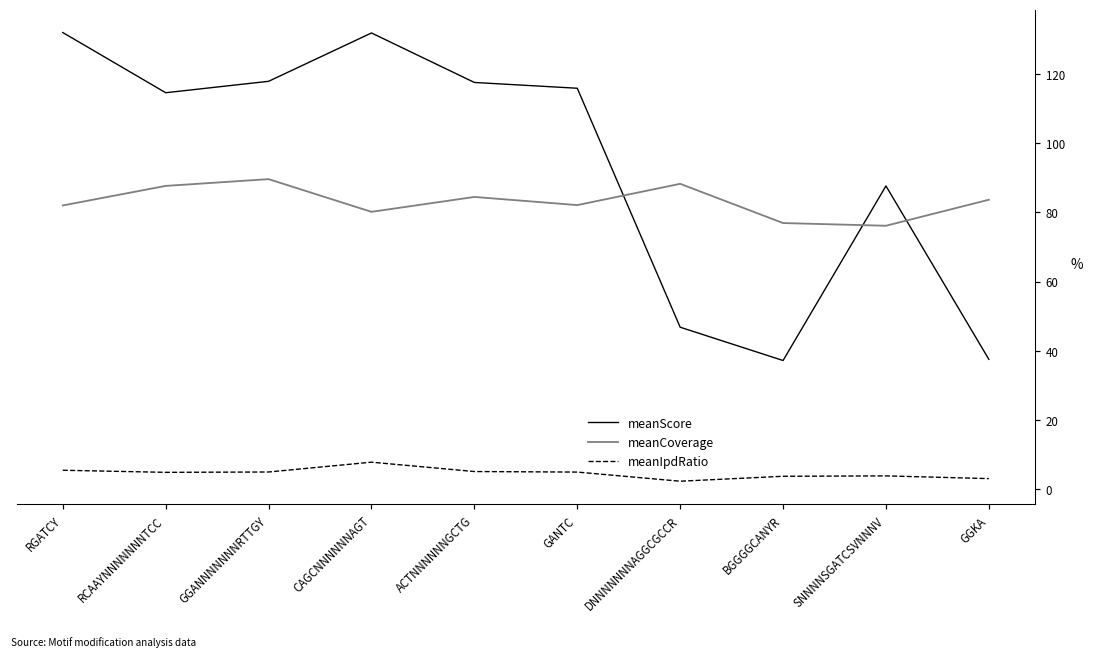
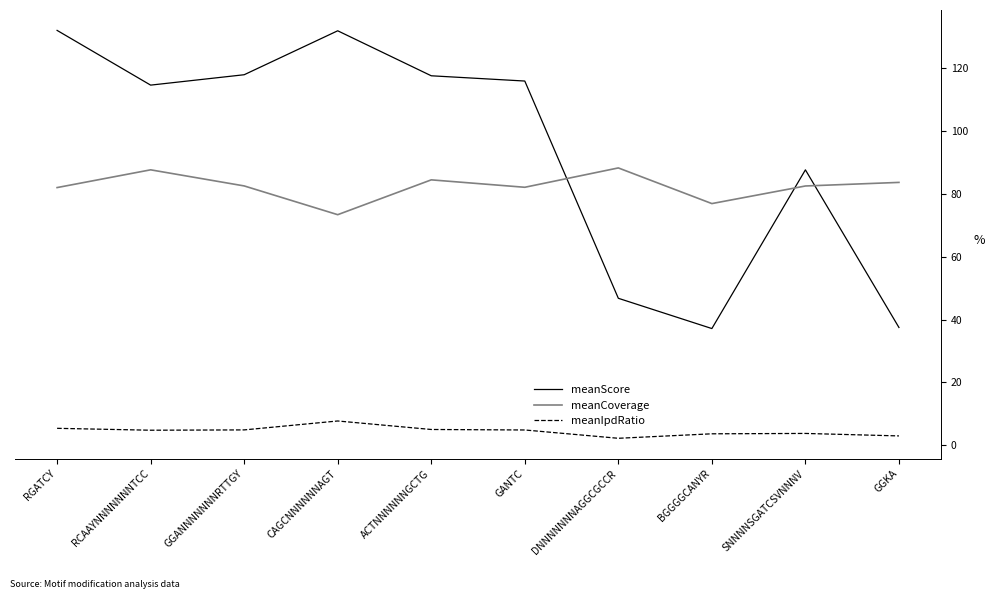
  {
    "meanCoverage": {
      "RGATCY": 82,
      "RCAAYNNNNNNNTCC": 88,
-     "GGANNNNNNNRTTGY": 90,
-     "CAGCNNNNNNAGT": 80,
+     "GGANNNNNNNRTTGY": 83,
+     "CAGCNNNNNNAGT": 73,
      "ACTNNNNNNGCTG": 85,
      "GANTC": 82,
      "DNNNNNNNAGGCGCCR": 88,
      "BGGGGCANYR": 77,
-     "SNNNNSGATCSVNNNV": 76,
+     "SNNNNSGATCSVNNNV": 83,
      "GGKA": 84
    }
  }
